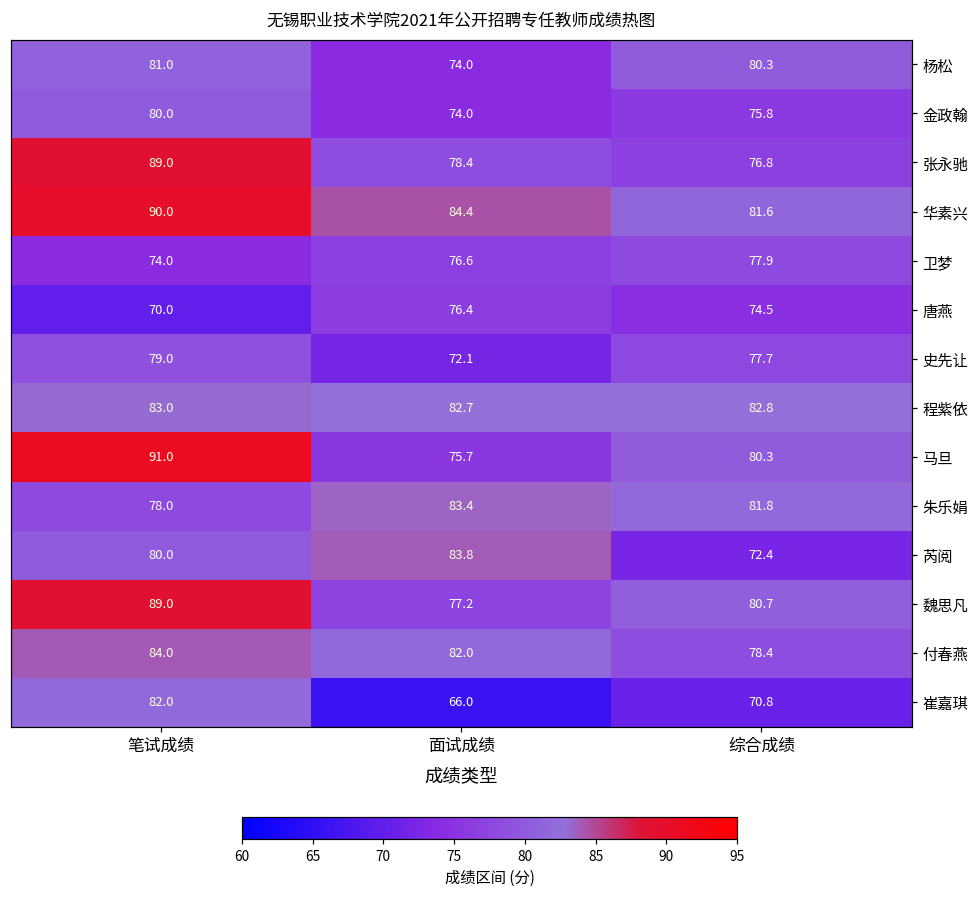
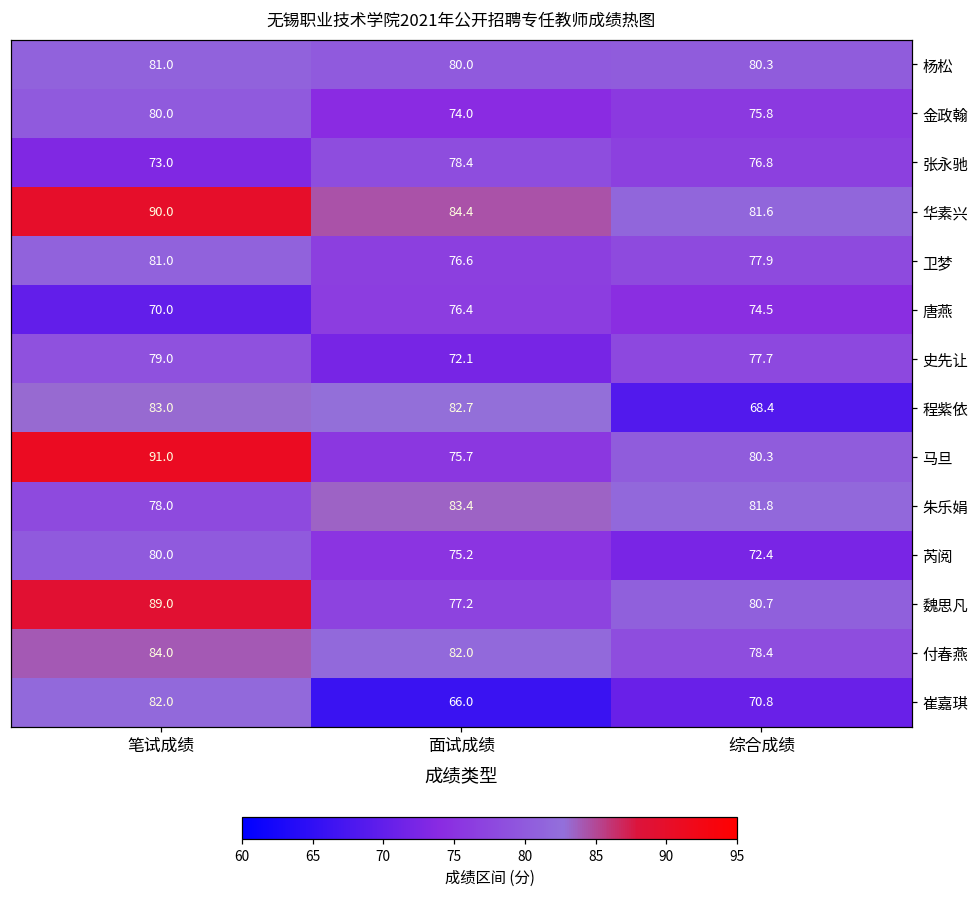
  {
    "杨松": {
      "笔试成绩": 81.0,
-     "面试成绩": 74.0,
+     "面试成绩": 80.0,
      "综合成绩": 80.3
    },
    "金政翰": {
      "笔试成绩": 80.0,
      "面试成绩": 74.0,
      "综合成绩": 75.8
    },
    "张永驰": {
-     "笔试成绩": 89.0,
+     "笔试成绩": 73.0,
      "面试成绩": 78.4,
      "综合成绩": 76.8
    },
    "华素兴": {
      "笔试成绩": 90.0,
      "面试成绩": 84.4,
      "综合成绩": 81.6
    },
    "卫梦": {
-     "笔试成绩": 74.0,
+     "笔试成绩": 81.0,
      "面试成绩": 76.6,
      "综合成绩": 77.9
    },
    "唐燕": {
      "笔试成绩": 70.0,
      "面试成绩": 76.4,
      "综合成绩": 74.5
    },
    "史先让": {
      "笔试成绩": 79.0,
      "面试成绩": 72.1,
      "综合成绩": 77.7
    },
    "程紫依": {
      "笔试成绩": 83.0,
      "面试成绩": 82.7,
-     "综合成绩": 82.8
+     "综合成绩": 68.4
    },
    "马旦": {
      "笔试成绩": 91.0,
      "面试成绩": 75.7,
      "综合成绩": 80.3
    },
    "朱乐娟": {
      "笔试成绩": 78.0,
      "面试成绩": 83.4,
      "综合成绩": 81.8
    },
    "芮阅": {
      "笔试成绩": 80.0,
-     "面试成绩": 83.8,
+     "面试成绩": 75.2,
      "综合成绩": 72.4
    },
    "魏思凡": {
      "笔试成绩": 89.0,
      "面试成绩": 77.2,
      "综合成绩": 80.7
    },
    "付春燕": {
      "笔试成绩": 84.0,
      "面试成绩": 82.0,
      "综合成绩": 78.4
    },
    "崔嘉琪": {
      "笔试成绩": 82.0,
      "面试成绩": 66.0,
      "综合成绩": 70.8
    }
  }
